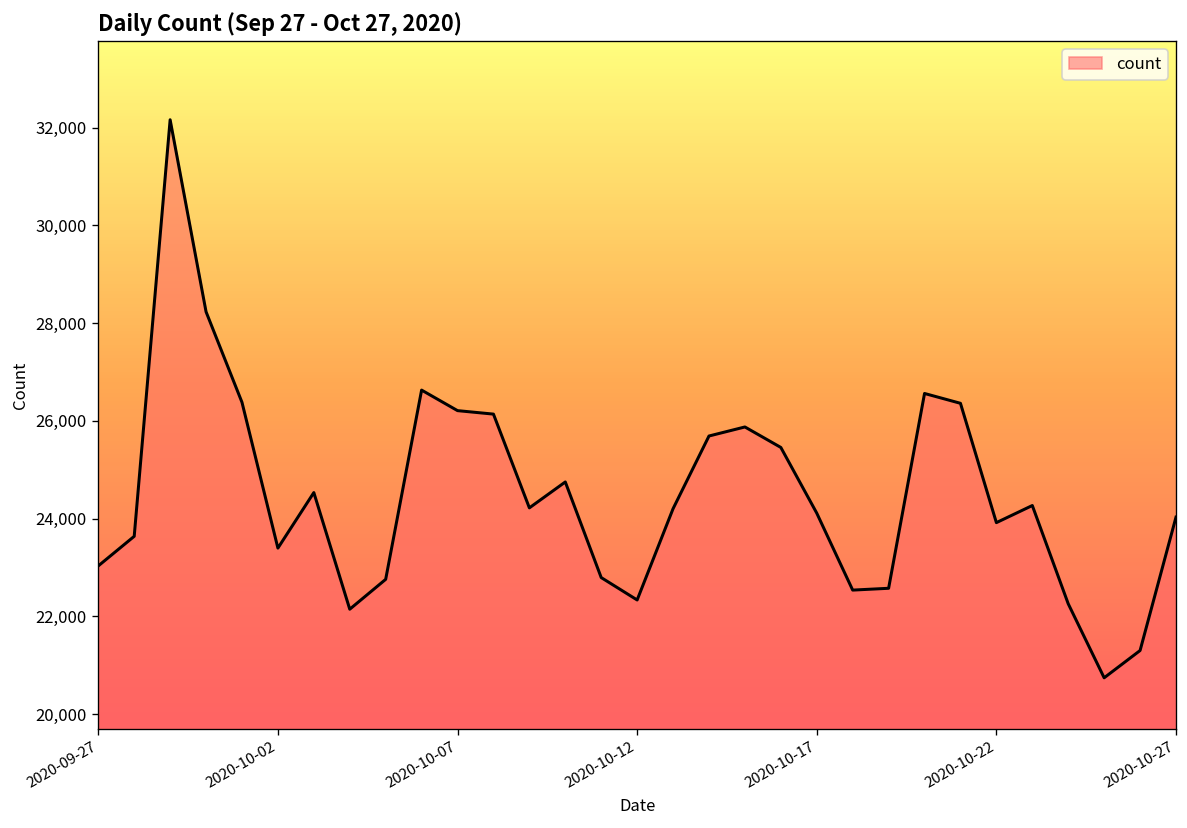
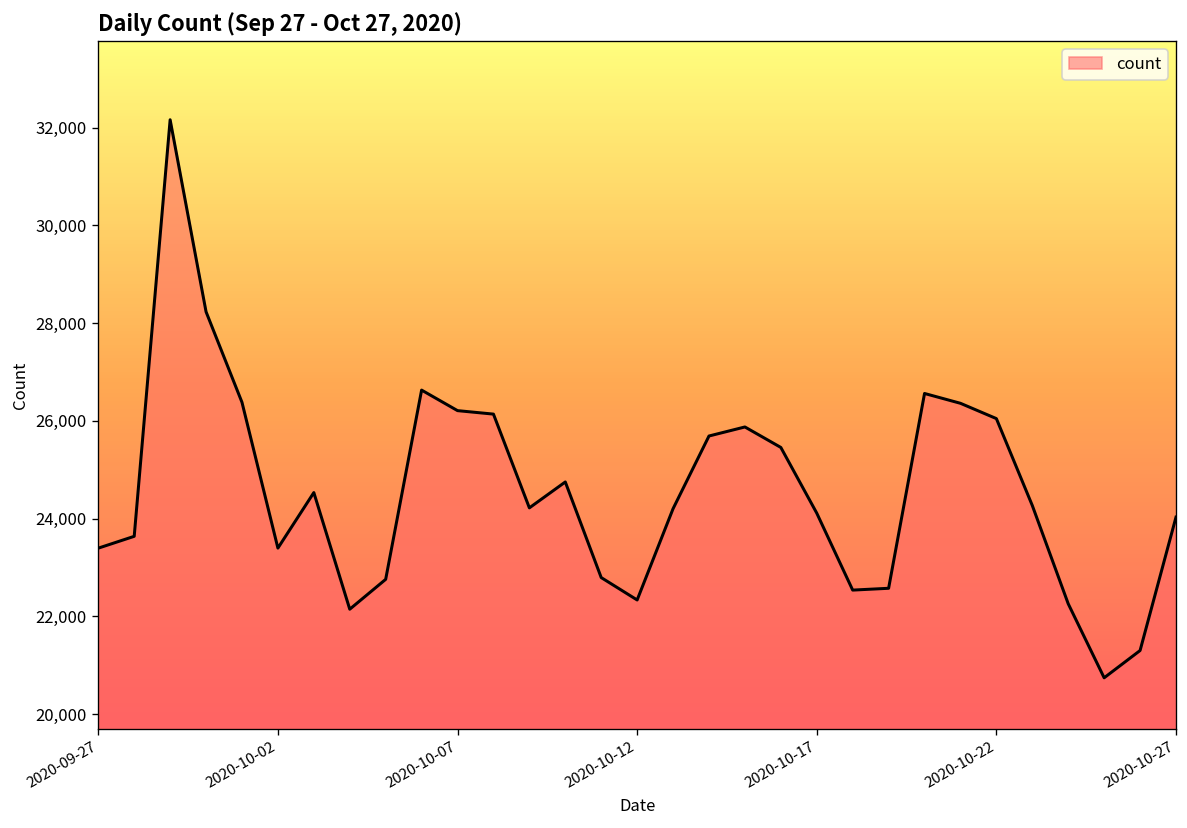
  {
-   "2020-09-27": "23,000",
+   "2020-09-27": "23,400",
    "2020-10-02": "23,400",
    "2020-10-07": "26,200",
    "2020-10-12": "22,300",
    "2020-10-17": "24,100",
-   "2020-10-22": "23,900",
+   "2020-10-22": "26,000",
    "2020-10-27": "24,000"
  }
